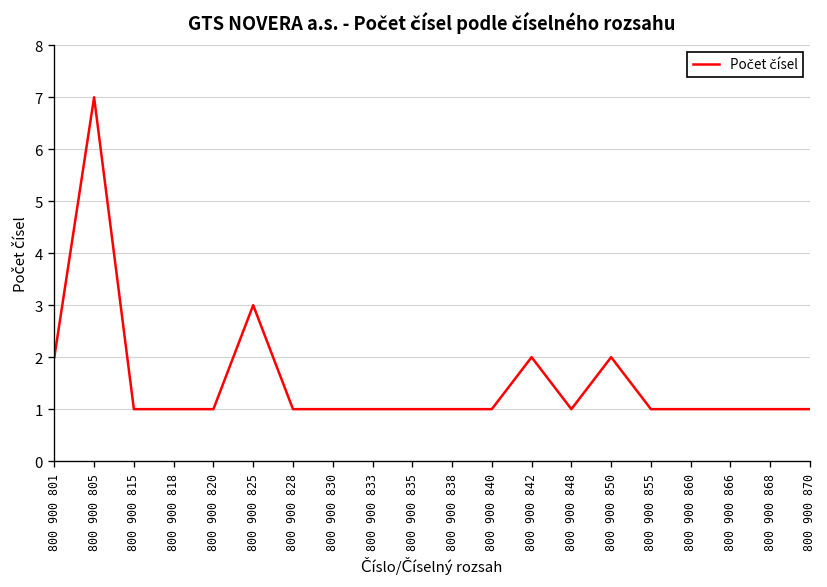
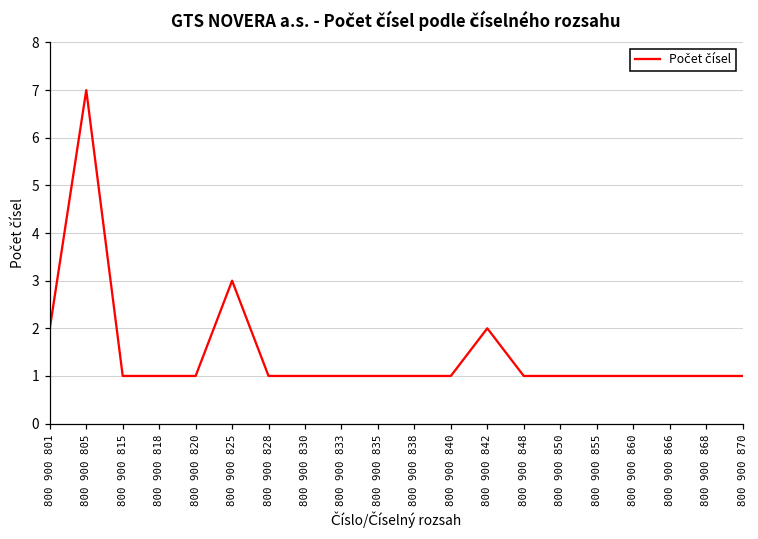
  {
    "800 900 801": 2,
    "800 900 805": 7,
    "800 900 815": 1,
    "800 900 818": 1,
    "800 900 820": 1,
    "800 900 825": 3,
    "800 900 828": 1,
    "800 900 830": 1,
    "800 900 833": 1,
    "800 900 835": 1,
    "800 900 838": 1,
    "800 900 840": 1,
    "800 900 842": 2,
    "800 900 848": 1,
-   "800 900 850": 2,
+   "800 900 850": 1,
    "800 900 855": 1,
    "800 900 860": 1,
    "800 900 866": 1,
    "800 900 868": 1,
    "800 900 870": 1
  }
